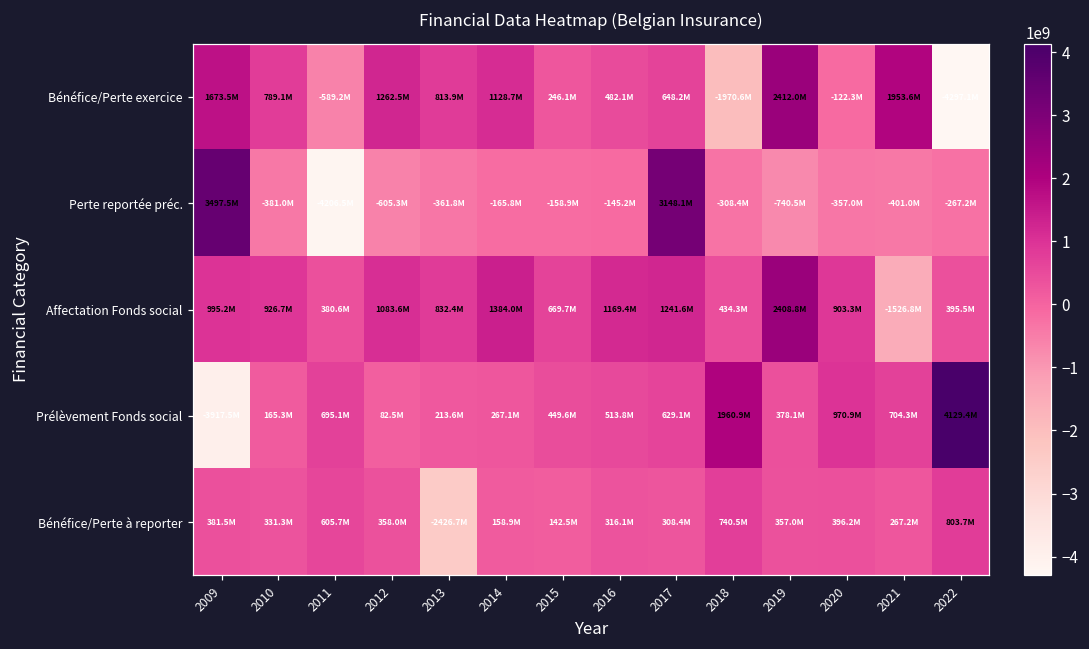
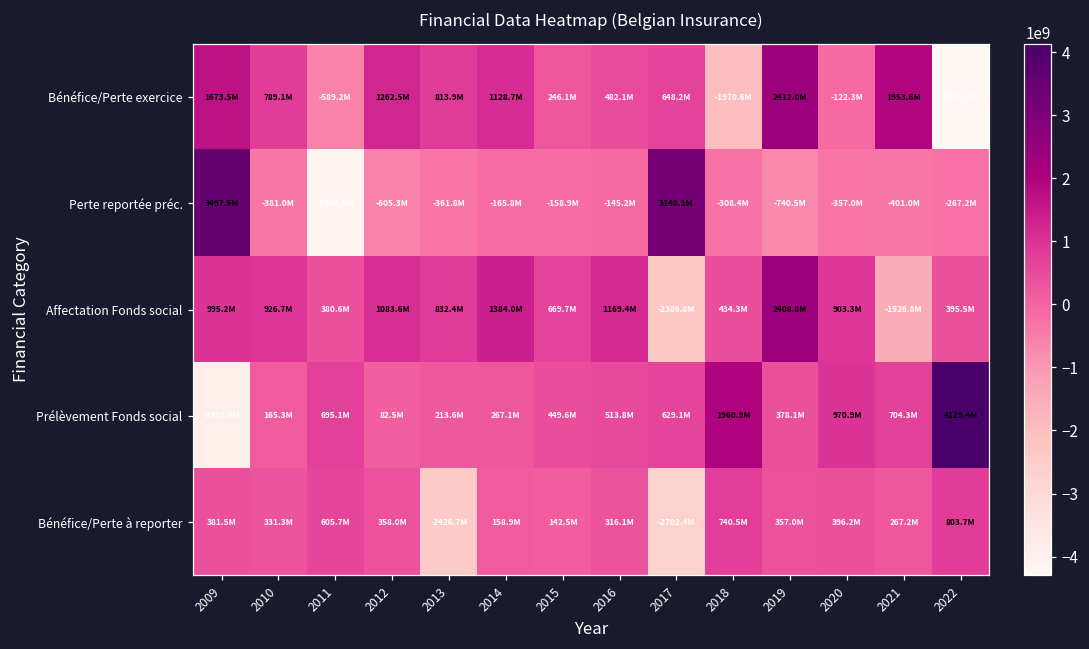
  {
    "Bénéfice/Perte exercice": {
      "2009": "1673.5M",
      "2010": "789.1M",
      "2011": "-589.2M",
      "2012": "1262.5M",
      "2013": "813.9M",
      "2014": "1128.7M",
      "2015": "246.1M",
      "2016": "482.1M",
      "2017": "648.2M",
      "2018": "-1970.6M",
      "2019": "2412.0M",
      "2020": "-122.3M",
      "2021": "1953.6M"
    },
    "Perte reportée préc.": {
      "2009": "3497.5M",
      "2010": "-381.0M",
      "2012": "-605.3M",
      "2013": "-361.8M",
      "2014": "-165.8M",
      "2015": "-158.9M",
      "2016": "-145.2M",
      "2017": "3148.1M",
      "2018": "-308.4M",
      "2019": "-740.5M",
      "2020": "-357.0M",
      "2021": "-401.0M",
      "2022": "-267.2M"
    },
    "Affectation Fonds social": {
      "2009": "995.2M",
      "2010": "926.7M",
      "2011": "380.6M",
      "2012": "1083.6M",
      "2013": "832.4M",
      "2014": "1384.0M",
      "2015": "669.7M",
      "2016": "1169.4M",
-     "2017": "1241.6M",
+     "2017": "-2386.8M",
      "2018": "434.3M",
      "2019": "2408.8M",
      "2020": "903.3M",
      "2021": "-1526.8M",
      "2022": "395.5M"
    },
    "Prélèvement Fonds social": {
      "2010": "165.3M",
      "2011": "695.1M",
      "2012": "82.5M",
      "2013": "213.6M",
      "2014": "267.1M",
      "2015": "449.6M",
      "2016": "513.8M",
      "2017": "629.1M",
      "2018": "1960.9M",
      "2019": "378.1M",
      "2020": "970.9M",
      "2021": "704.3M",
      "2022": "4129.4M"
    },
    "Bénéfice/Perte à reporter": {
      "2009": "381.5M",
      "2010": "331.3M",
      "2011": "605.7M",
      "2012": "358.0M",
      "2013": "-2426.7M",
      "2014": "158.9M",
      "2015": "142.5M",
      "2016": "316.1M",
-     "2017": "308.4M",
+     "2017": "-2702.4M",
      "2018": "740.5M",
      "2019": "357.0M",
      "2020": "396.2M",
      "2021": "267.2M",
      "2022": "803.7M"
    }
  }
